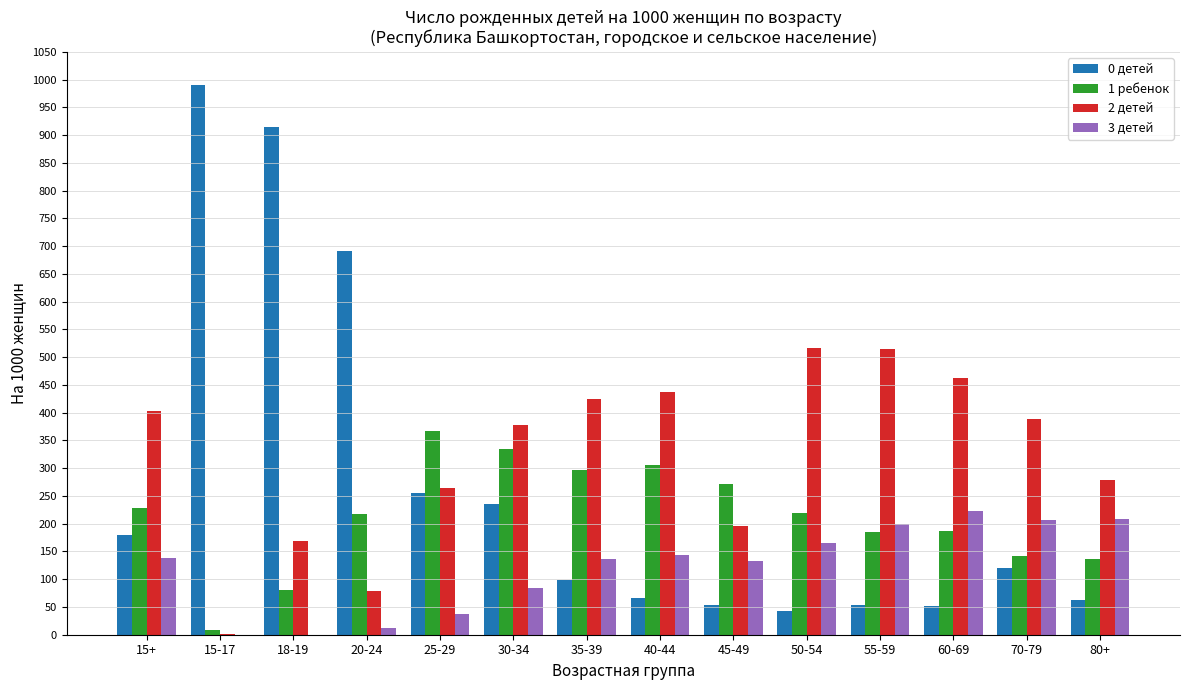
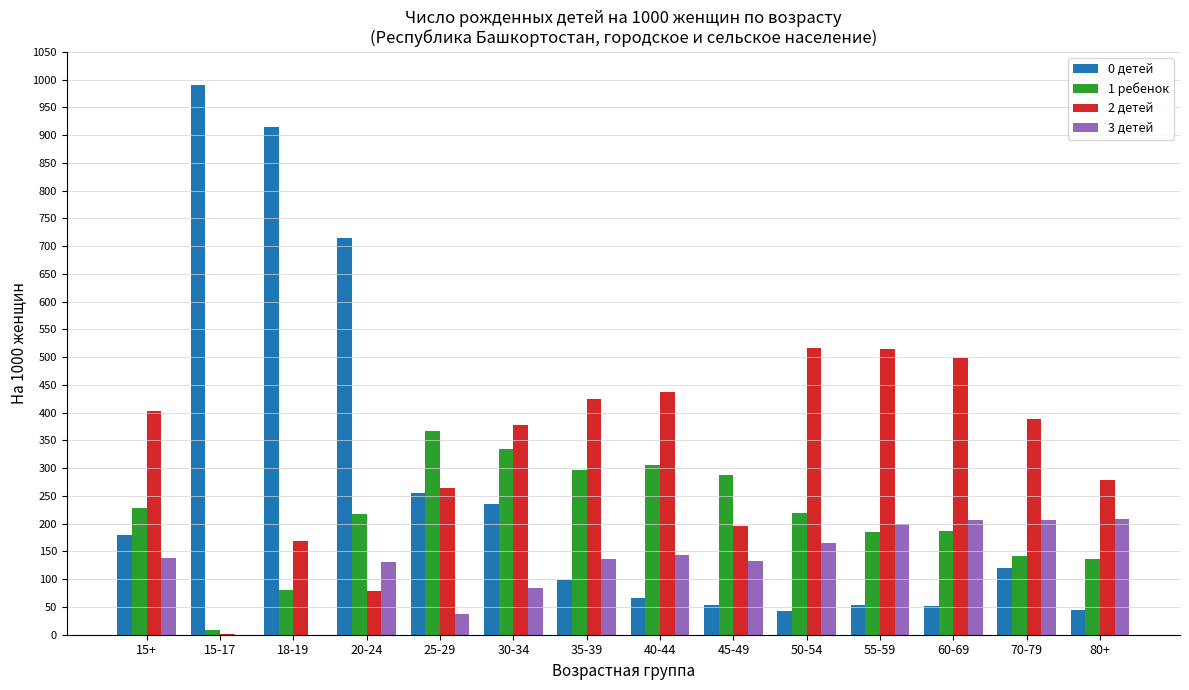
  {
    "0 детей": {
      "15+": 180,
      "15-17": 990,
      "18-19": 920,
-     "20-24": 690,
+     "20-24": 710,
      "25-29": 260,
      "30-34": 240,
      "35-39": 100,
      "40-44": 70,
      "45-49": 50,
      "50-54": 40,
      "55-59": 50,
      "60-69": 50,
      "70-79": 120,
-     "80+": 60
+     "80+": 40
    },
    "1 ребенок": {
      "15+": 230,
      "15-17": 10,
      "18-19": 80,
      "20-24": 220,
      "25-29": 370,
      "30-34": 340,
      "35-39": 300,
      "40-44": 310,
-     "45-49": 270,
+     "45-49": 290,
      "50-54": 220,
      "55-59": 190,
      "60-69": 190,
      "70-79": 140,
      "80+": 140
    },
    "2 детей": {
      "15+": 400,
      "18-19": 170,
      "20-24": 80,
      "25-29": 260,
      "30-34": 380,
      "35-39": 430,
      "40-44": 440,
      "45-49": 200,
      "50-54": 520,
      "55-59": 510,
-     "60-69": 460,
+     "60-69": 500,
      "70-79": 390,
      "80+": 280
    },
    "3 детей": {
      "15+": 140,
      "15-17": 0,
      "18-19": 0,
-     "20-24": 10,
+     "20-24": 130,
      "25-29": 40,
      "30-34": 80,
      "35-39": 140,
      "40-44": 140,
      "45-49": 130,
      "50-54": 170,
      "55-59": 200,
-     "60-69": 220,
+     "60-69": 210,
      "70-79": 210,
      "80+": 210
    }
  }
